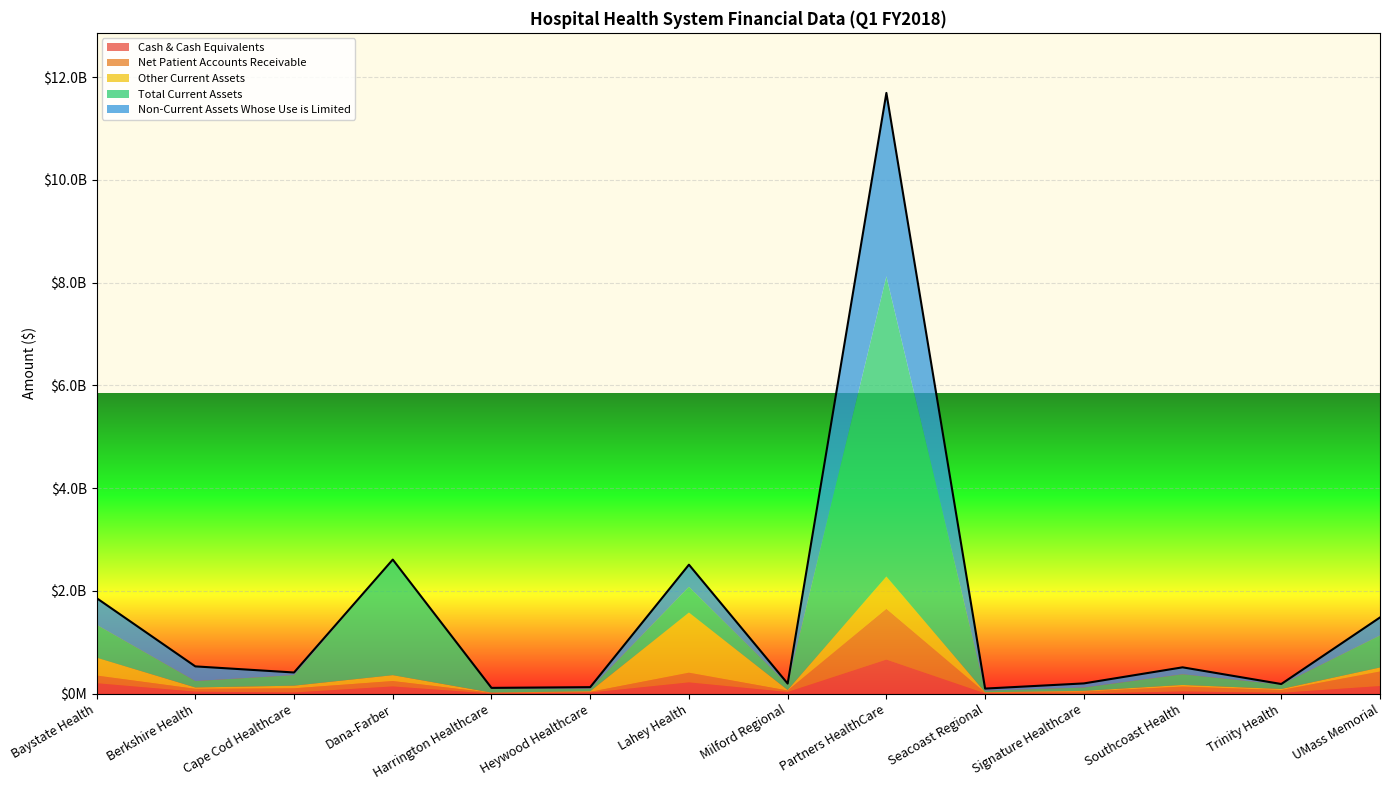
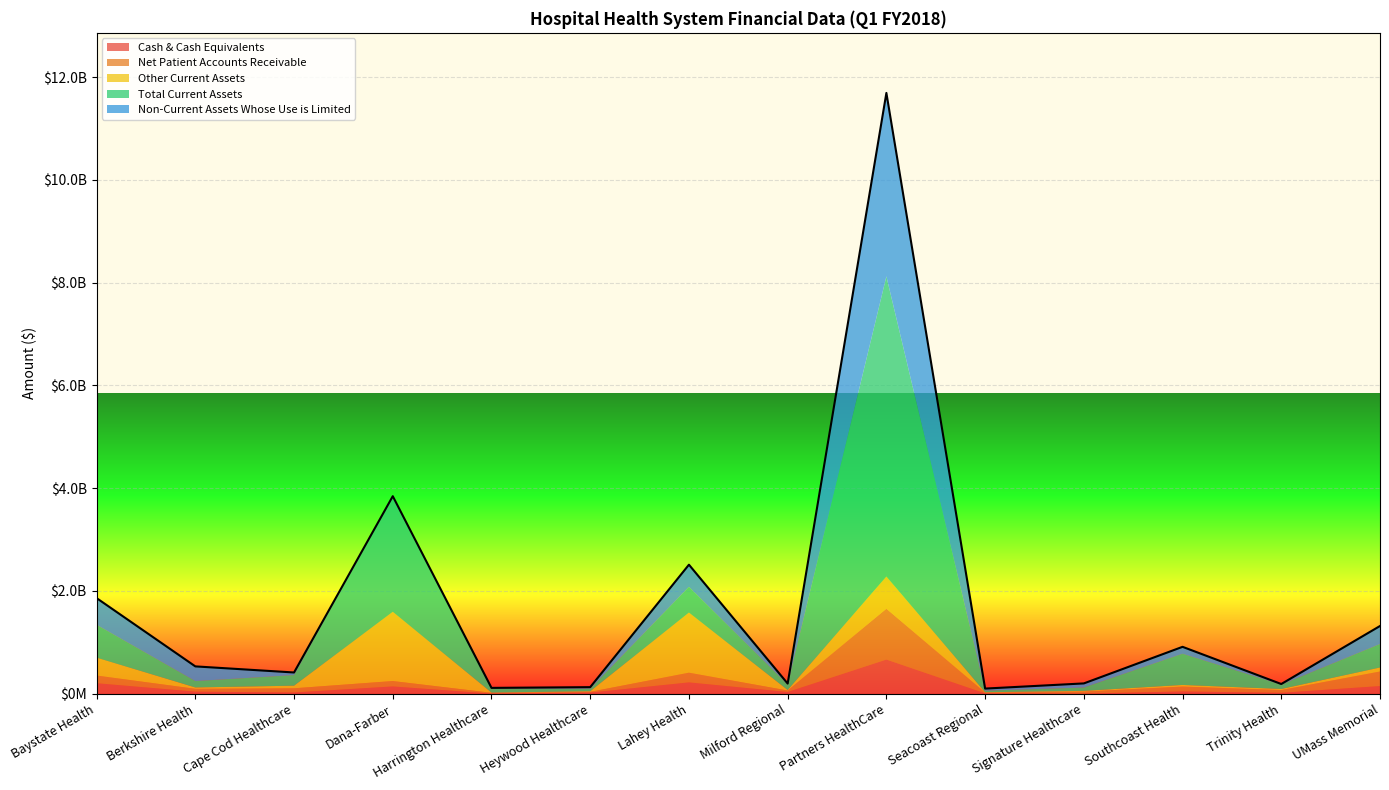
  {
    "Other Current Assets": {
      "Baystate Health": "$300000000",
      "Cape Cod Healthcare": "$100000000",
-     "Dana-Farber": "$100000000",
+     "Dana-Farber": "$1300000000",
      "Lahey Health": "$1200000000",
      "Partners HealthCare": "$600000000",
      "UMass Memorial": "$100000000"
    },
    "Total Current Assets": {
      "Baystate Health": "$600000000",
      "Berkshire Health": "$100000000",
      "Cape Cod Healthcare": "$200000000",
      "Lahey Health": "$500000000",
      "Partners HealthCare": "$5800000000",
      "Signature Healthcare": "$100000000",
-     "Southcoast Health": "$200000000",
-     "UMass Memorial": "$600000000"
+     "Southcoast Health": "$600000000",
+     "UMass Memorial": "$500000000"
    },
    "Non-Current Assets Whose Use is Limited": {
      "Baystate Health": "$500000000",
      "Berkshire Health": "$300000000",
      "Cape Cod Healthcare": "$100000000",
      "Lahey Health": "$400000000",
      "Partners HealthCare": "$3600000000",
      "Signature Healthcare": "$100000000",
      "Southcoast Health": "$100000000",
      "UMass Memorial": "$400000000"
    }
  }
